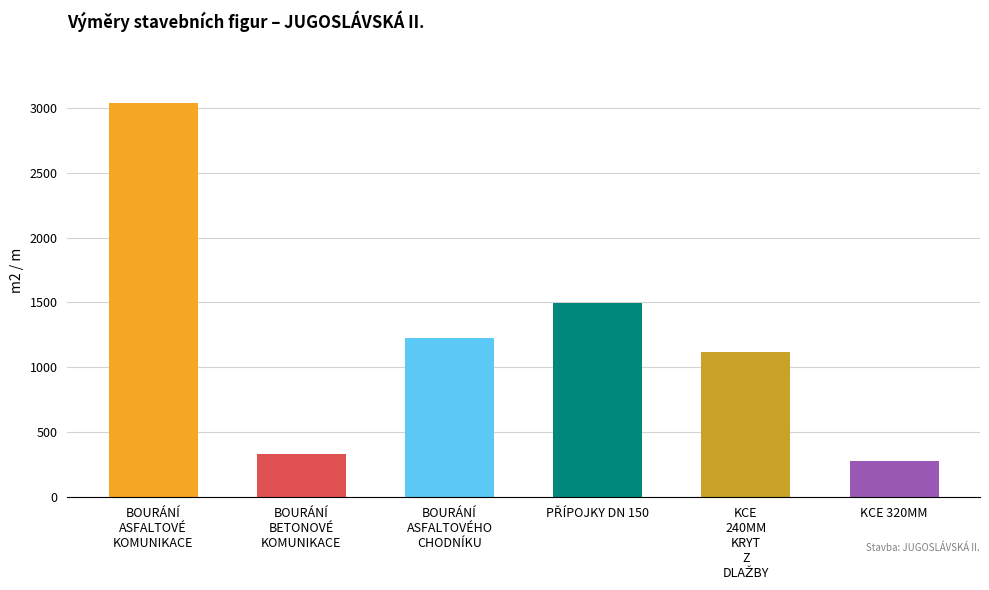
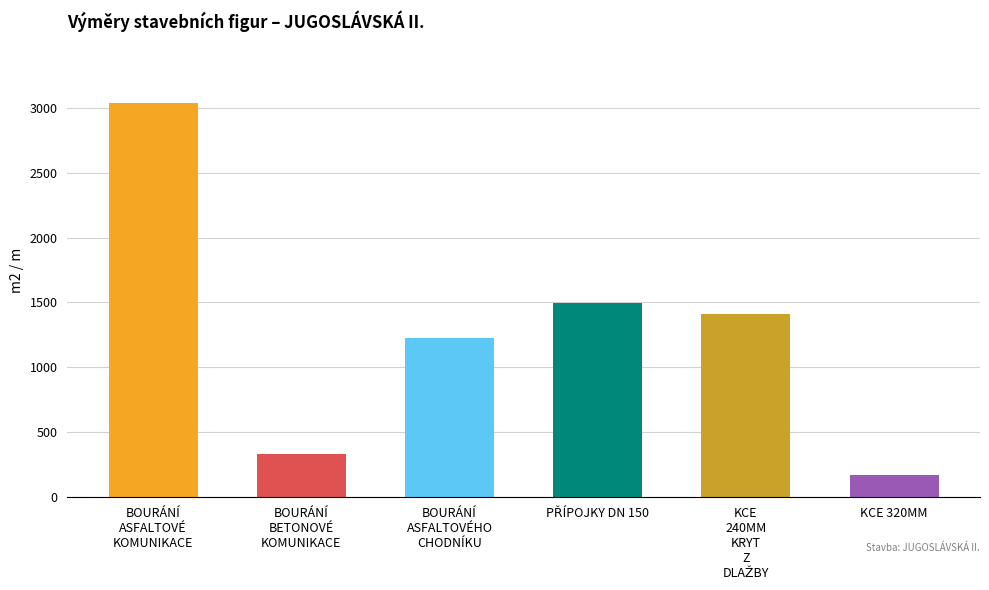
  {
    "BOURÁNÍ ASFALTOVÉ KOMUNIKACE": 3030,
    "BOURÁNÍ BETONOVÉ KOMUNIKACE": 340,
    "BOURÁNÍ ASFALTOVÉHO CHODNÍKU": 1230,
    "PŘÍPOJKY DN 150": 1500,
-   "KCE 240MM KRYT Z DLAŽBY": 1120,
-   "KCE 320MM": 280
+   "KCE 240MM KRYT Z DLAŽBY": 1410,
+   "KCE 320MM": 170
  }
